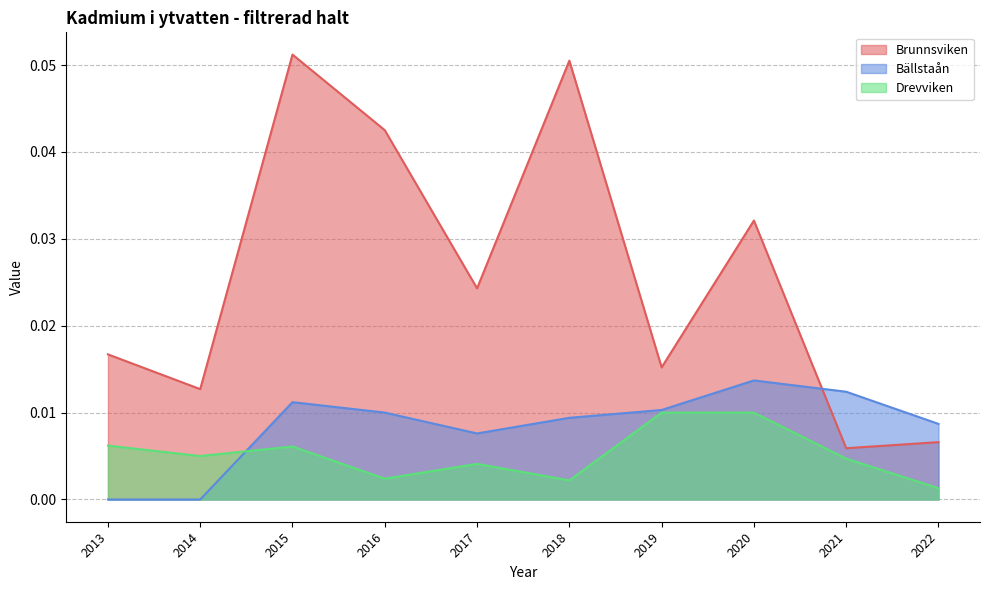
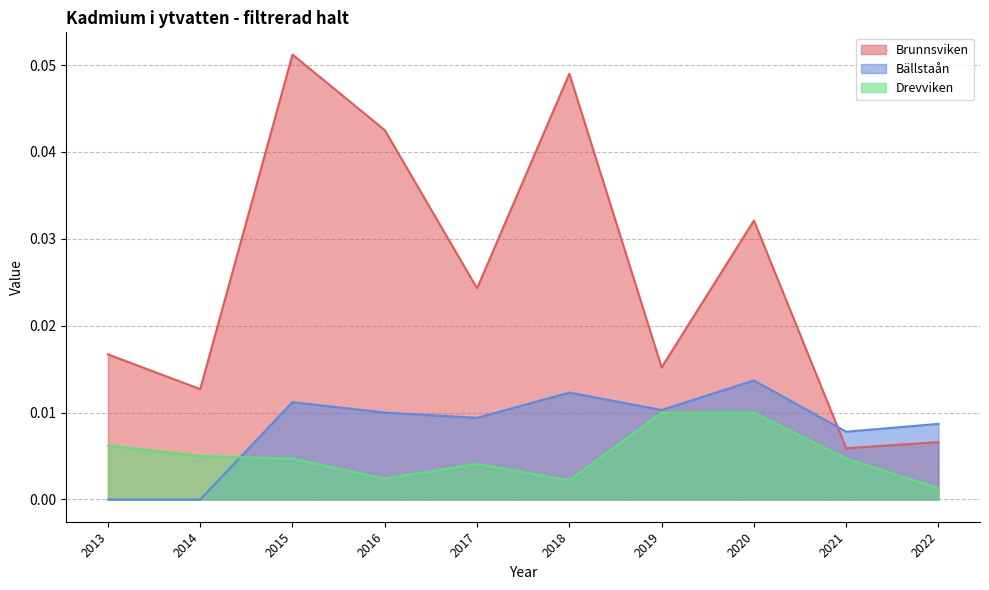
  {
    "Brunnsviken": {
      "2013": 0.017,
      "2014": 0.013,
      "2015": 0.051,
      "2016": 0.043,
      "2017": 0.024,
-     "2018": 0.051,
+     "2018": 0.049,
      "2019": 0.015,
      "2020": 0.032,
      "2021": 0.006,
      "2022": 0.007
    },
    "Bällstaån": {
      "2013": 0.000,
      "2014": 0.000,
      "2015": 0.011,
      "2016": 0.010,
-     "2017": 0.008,
-     "2018": 0.009,
+     "2017": 0.009,
+     "2018": 0.012,
      "2019": 0.010,
      "2020": 0.014,
-     "2021": 0.012,
+     "2021": 0.008,
      "2022": 0.009
    },
    "Drevviken": {
      "2013": 0.006,
      "2014": 0.005,
-     "2015": 0.006,
+     "2015": 0.005,
      "2016": 0.002,
      "2017": 0.004,
      "2018": 0.002,
      "2019": 0.010,
      "2020": 0.010,
      "2021": 0.005,
      "2022": 0.001
    }
  }
